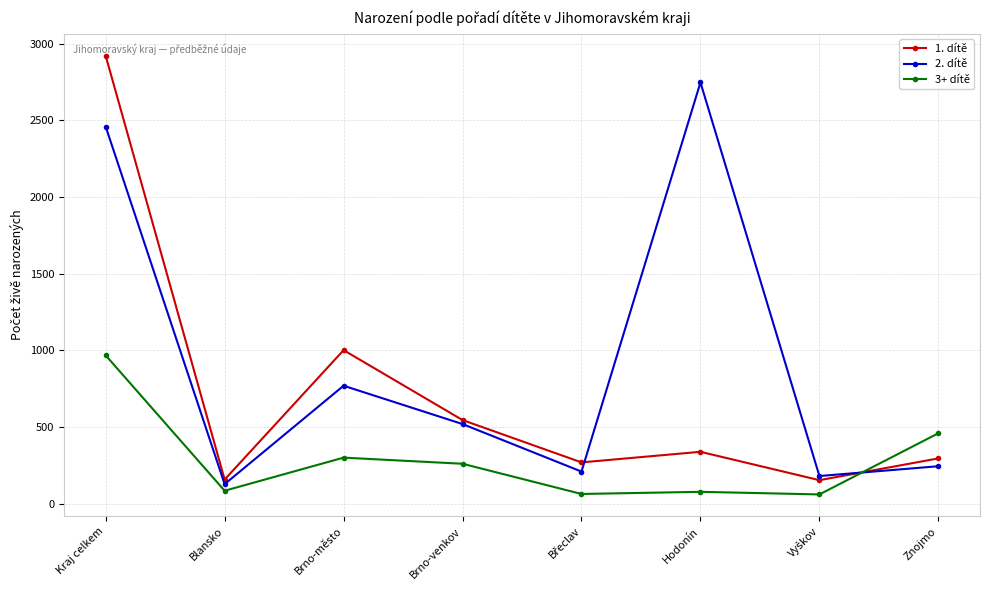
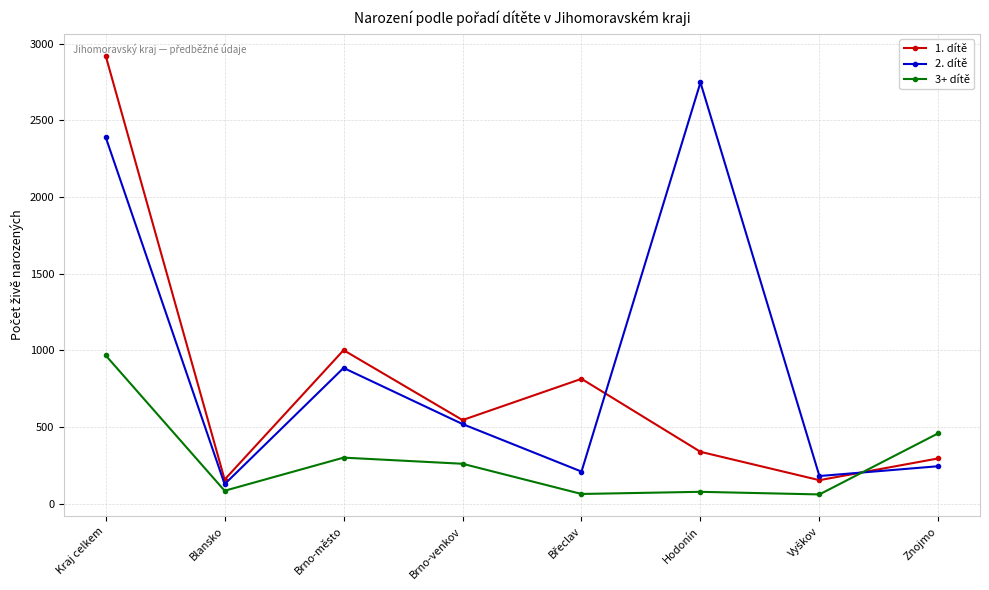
  {
    "1. dítě": {
      "Kraj celkem": 2920,
      "Blansko": 160,
      "Brno-město": 1000,
      "Brno-venkov": 550,
-     "Břeclav": 270,
+     "Břeclav": 820,
      "Hodonín": 340,
      "Vyškov": 150,
      "Znojmo": 300
    },
    "2. dítě": {
-     "Kraj celkem": 2460,
+     "Kraj celkem": 2390,
      "Blansko": 130,
-     "Brno-město": 770,
+     "Brno-město": 890,
      "Brno-venkov": 520,
      "Břeclav": 210,
      "Hodonín": 2750,
      "Vyškov": 180,
      "Znojmo": 250
    },
    "3+ dítě": {
      "Kraj celkem": 970,
      "Blansko": 90,
      "Brno-město": 300,
      "Brno-venkov": 260,
      "Břeclav": 60,
      "Hodonín": 80,
      "Vyškov": 60,
      "Znojmo": 460
    }
  }
